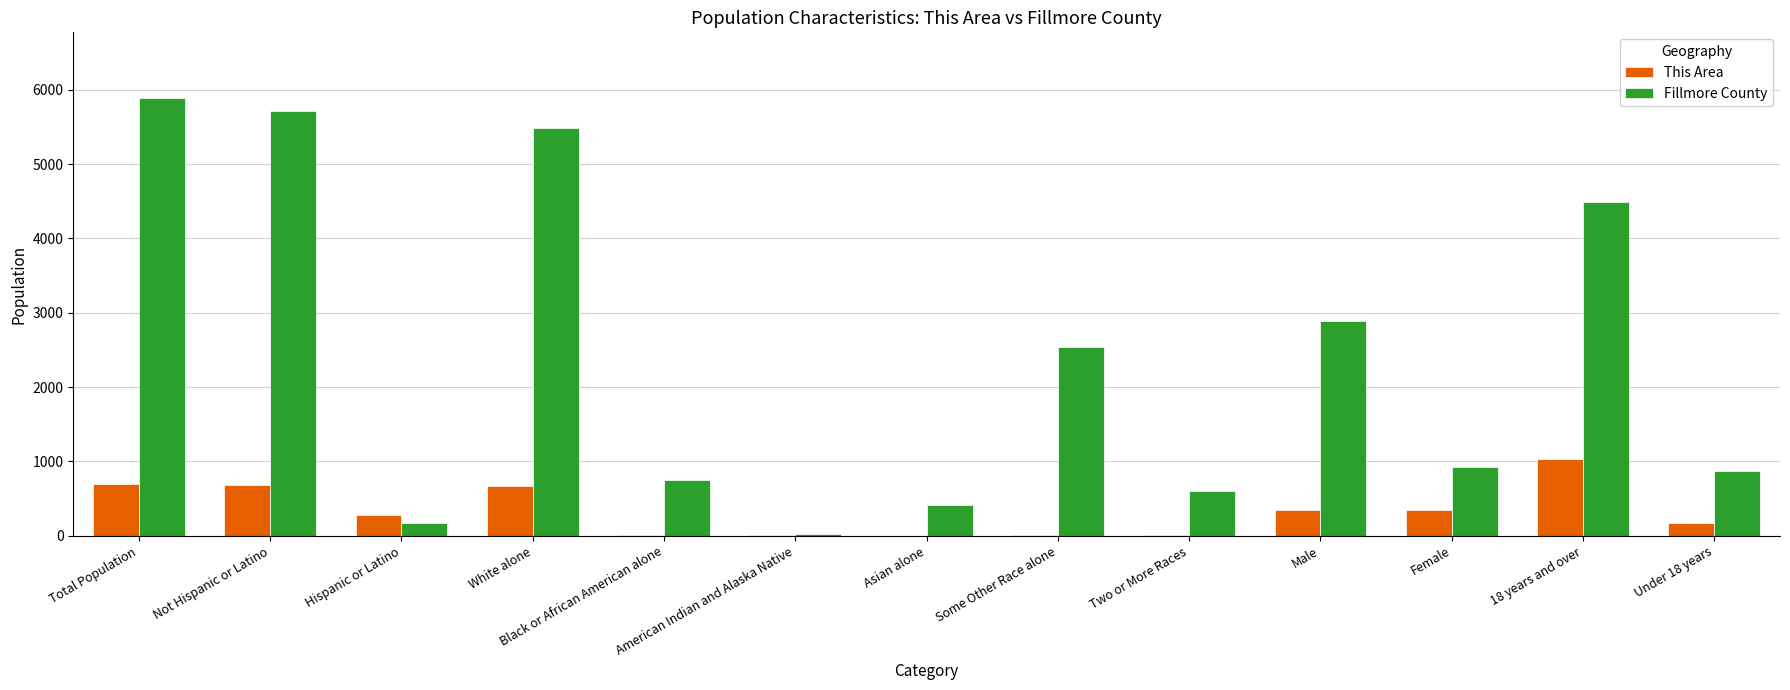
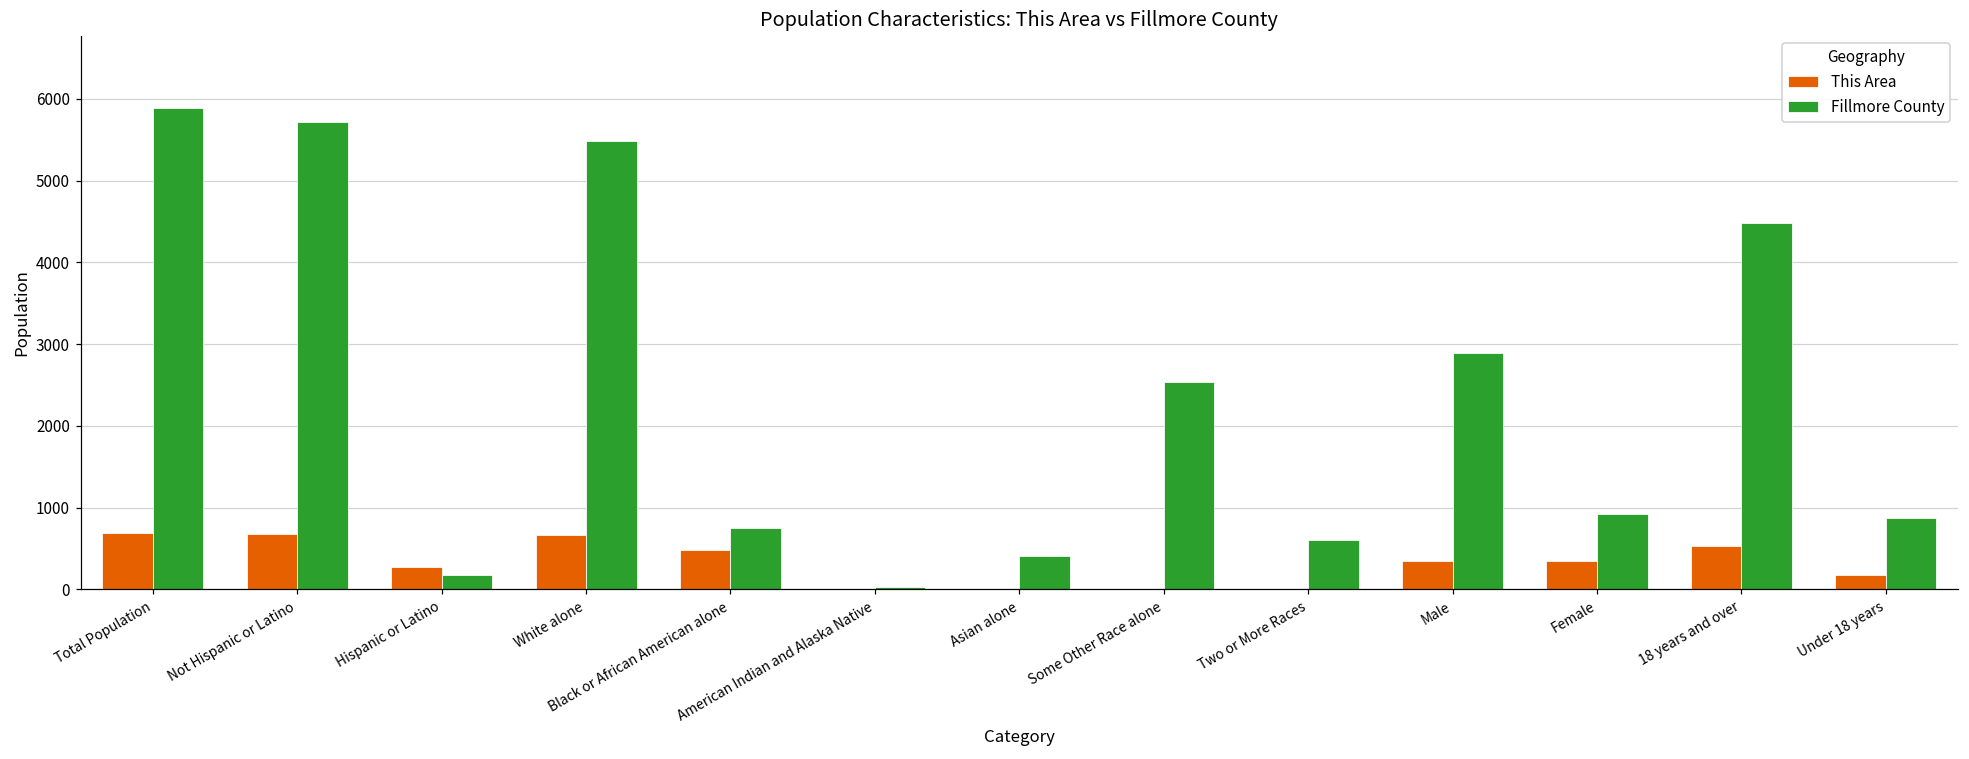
  {
    "This Area": {
      "Total Population": 700,
      "Not Hispanic or Latino": 700,
      "Hispanic or Latino": 300,
      "White alone": 700,
-     "Black or African American alone": 0,
+     "Black or African American alone": 500,
      "Asian alone": 0,
      "Male": 300,
      "Female": 300,
-     "18 years and over": 1000,
+     "18 years and over": 500,
      "Under 18 years": 200
    },
    "Fillmore County": {
      "Total Population": 5900,
      "Not Hispanic or Latino": 5700,
      "Hispanic or Latino": 200,
      "White alone": 5500,
      "Black or African American alone": 700,
      "Asian alone": 400,
      "Some Other Race alone": 2500,
      "Two or More Races": 600,
      "Male": 2900,
      "Female": 900,
      "18 years and over": 4500,
      "Under 18 years": 900
    }
  }
